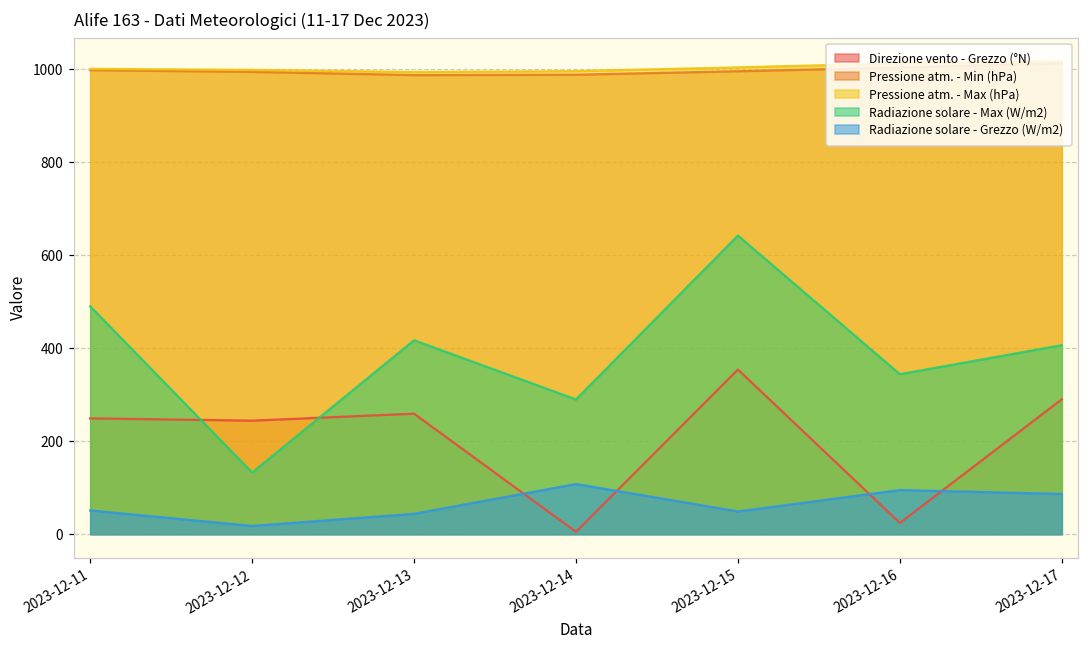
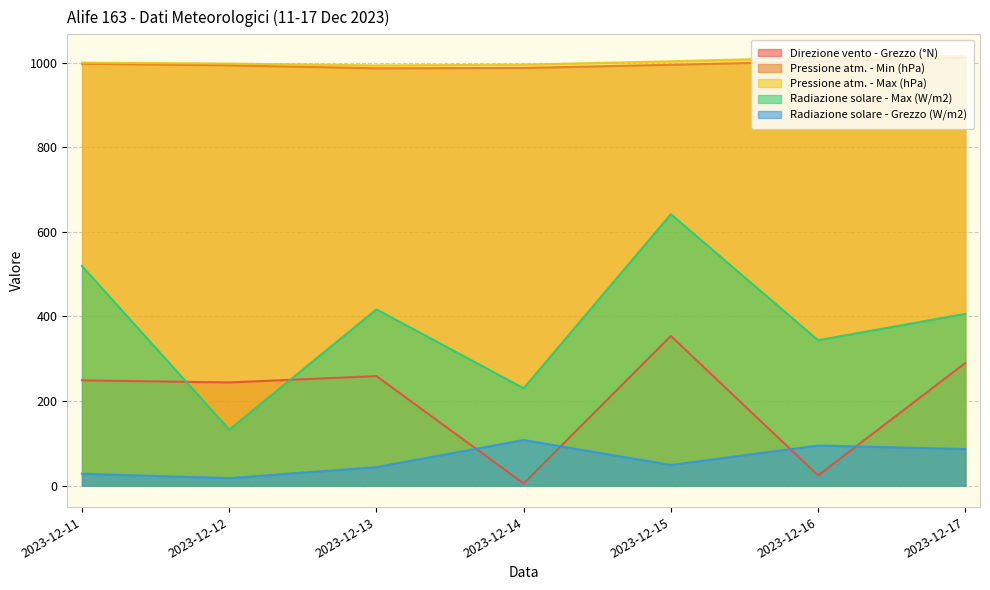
  {
    "Pressione atm. - Max (hPa)": {
      "2023-12-13": 990,
      "2023-12-14": 1000,
      "2023-12-15": 1000
    },
    "Radiazione solare - Max (W/m2)": {
-     "2023-12-11": 490,
+     "2023-12-11": 520,
      "2023-12-12": 130,
      "2023-12-13": 420,
-     "2023-12-14": 290,
+     "2023-12-14": 230,
      "2023-12-15": 640,
      "2023-12-16": 340,
      "2023-12-17": 410
    },
    "Radiazione solare - Grezzo (W/m2)": {
-     "2023-12-11": 50,
+     "2023-12-11": 30,
      "2023-12-12": 20,
      "2023-12-13": 40,
      "2023-12-14": 110,
      "2023-12-15": 50,
      "2023-12-16": 90,
      "2023-12-17": 90
    }
  }
